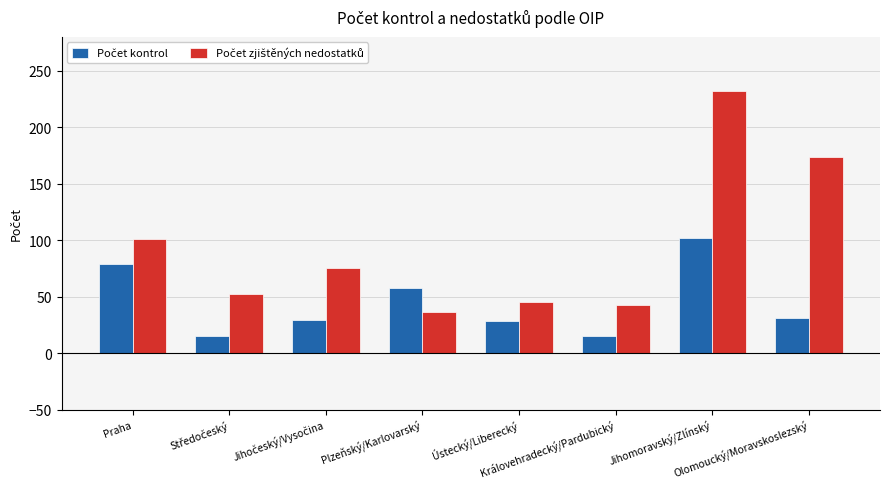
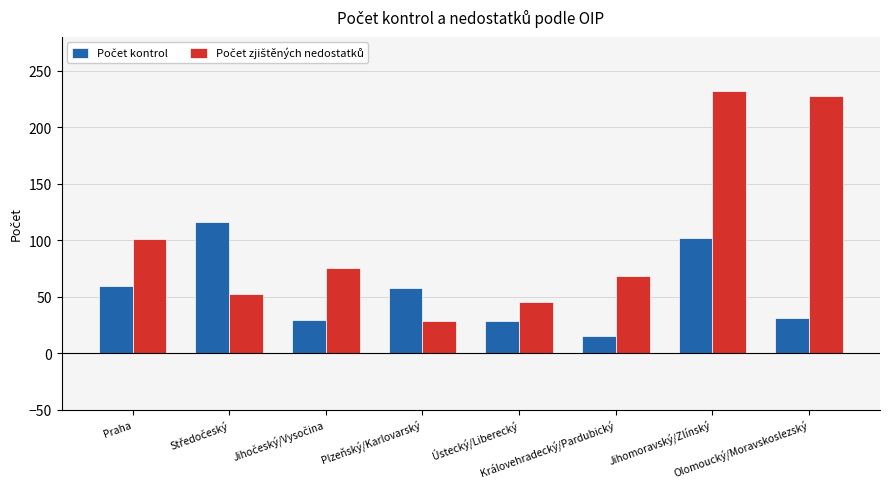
  {
    "Počet kontrol": {
-     "Praha": 79,
-     "Středočeský": 15,
+     "Praha": 59,
+     "Středočeský": 116,
      "Jihočeský/Vysočina": 29,
      "Plzeňský/Karlovarský": 58,
      "Ústecký/Liberecký": 28,
      "Královehradecký/Pardubický": 15,
      "Jihomoravský/Zlínský": 102,
      "Olomoucký/Moravskoslezský": 31
    },
    "Počet zjištěných nedostatků": {
      "Praha": 101,
      "Středočeský": 52,
      "Jihočeský/Vysočina": 75,
-     "Plzeňský/Karlovarský": 36,
+     "Plzeňský/Karlovarský": 28,
      "Ústecký/Liberecký": 45,
-     "Královehradecký/Pardubický": 43,
+     "Královehradecký/Pardubický": 68,
      "Jihomoravský/Zlínský": 232,
-     "Olomoucký/Moravskoslezský": 174
+     "Olomoucký/Moravskoslezský": 228
    }
  }
